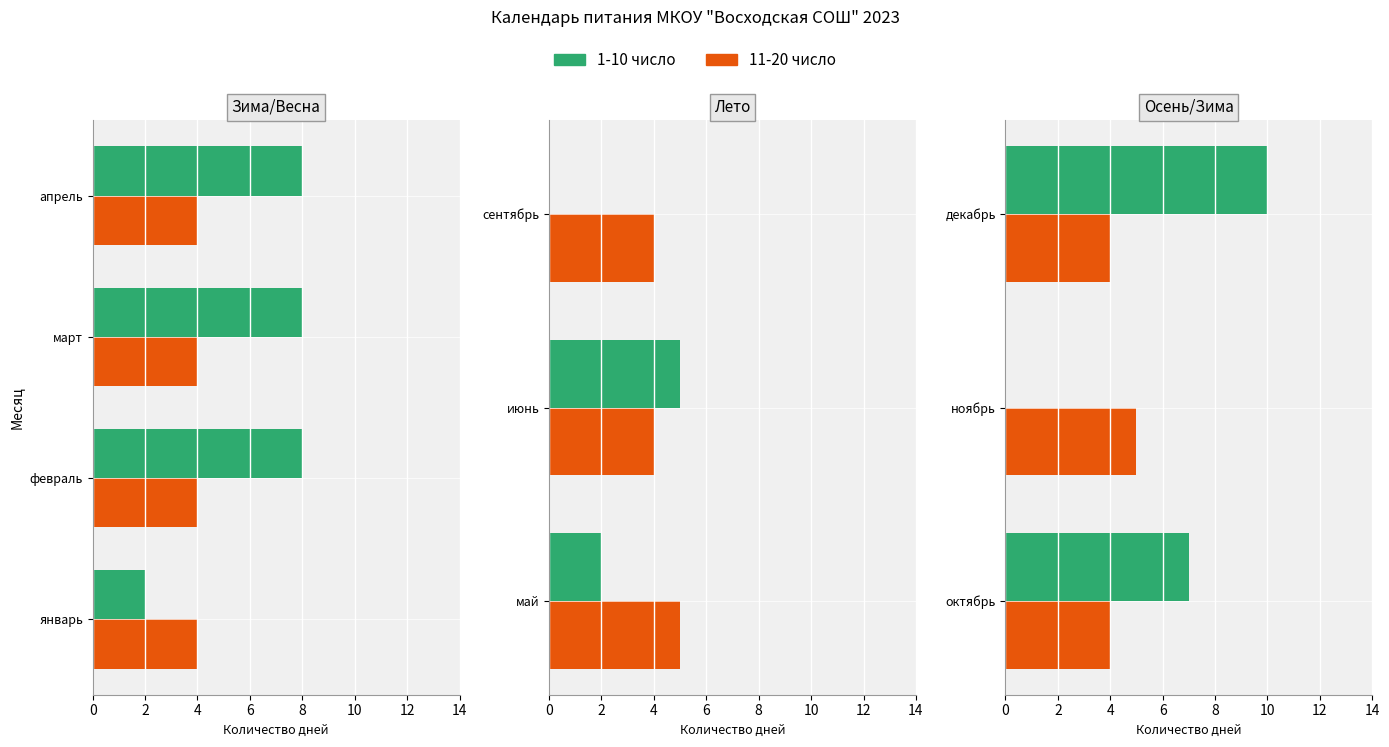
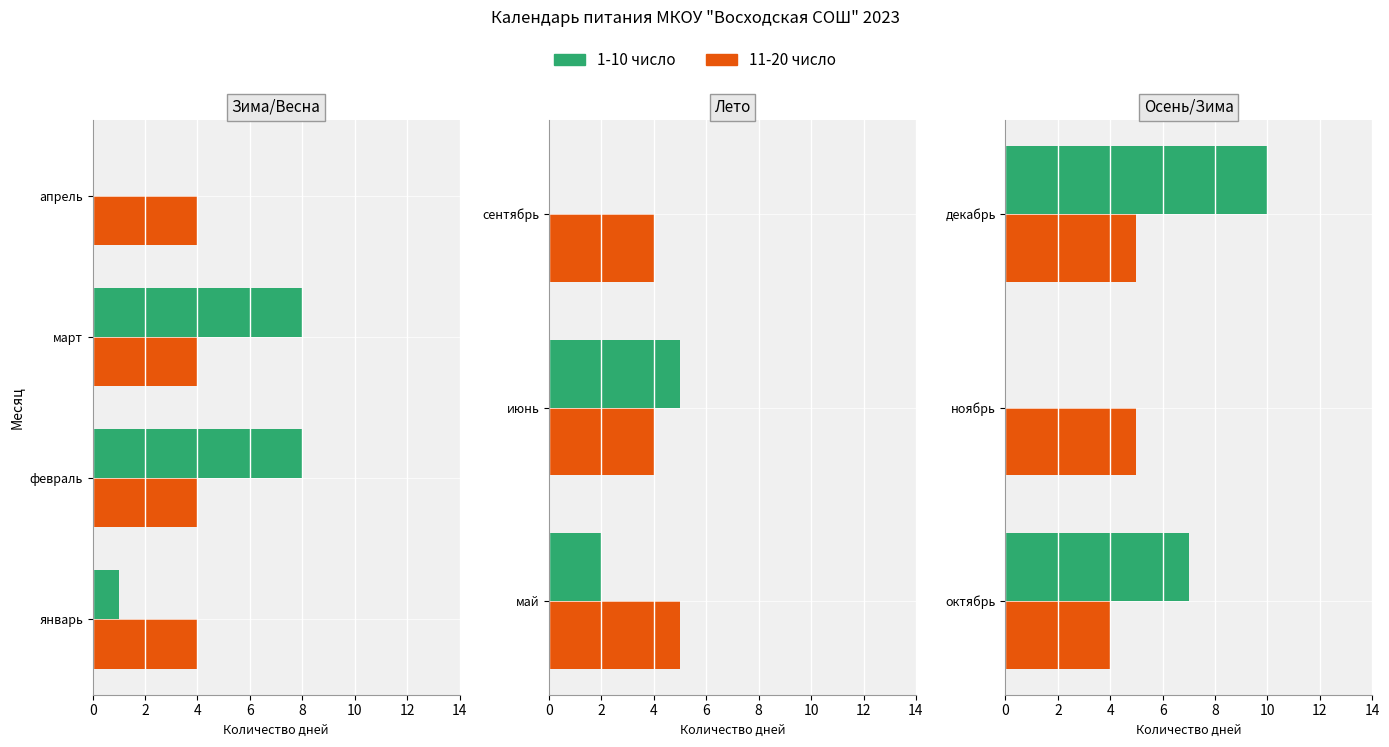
  {
    "Зима/Весна": {
      "1-10 число": {
-       "апрель": 8,
+       "апрель": 0,
        "март": 8,
        "февраль": 8,
-       "январь": 2
+       "январь": 1
      },
      "11-20 число": {
        "апрель": 4,
        "март": 4,
        "февраль": 4,
        "январь": 4
      }
    },
    "Лето": {
      "1-10 число": {
        "сентябрь": 0.0,
        "июнь": 5.0,
        "май": 2.0
      },
      "11-20 число": {
        "сентябрь": 4.0,
        "июнь": 4.0,
        "май": 5.0
      }
    },
    "Осень/Зима": {
      "1-10 число": {
        "декабрь": 10,
        "ноябрь": 0,
        "октябрь": 7
      },
      "11-20 число": {
-       "декабрь": 4,
+       "декабрь": 5,
        "ноябрь": 5,
        "октябрь": 4
      }
    }
  }
